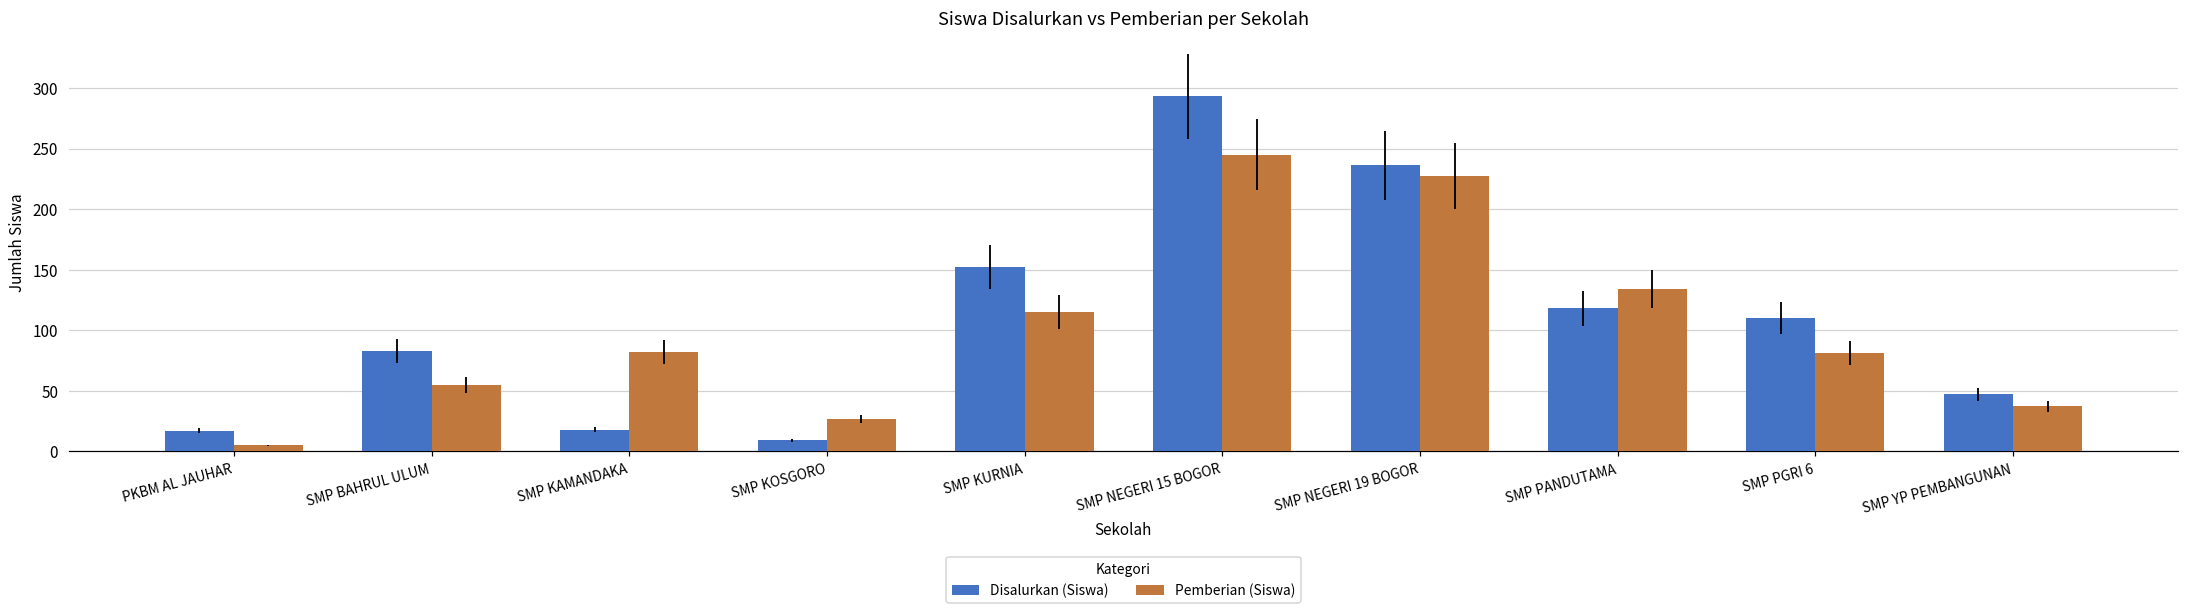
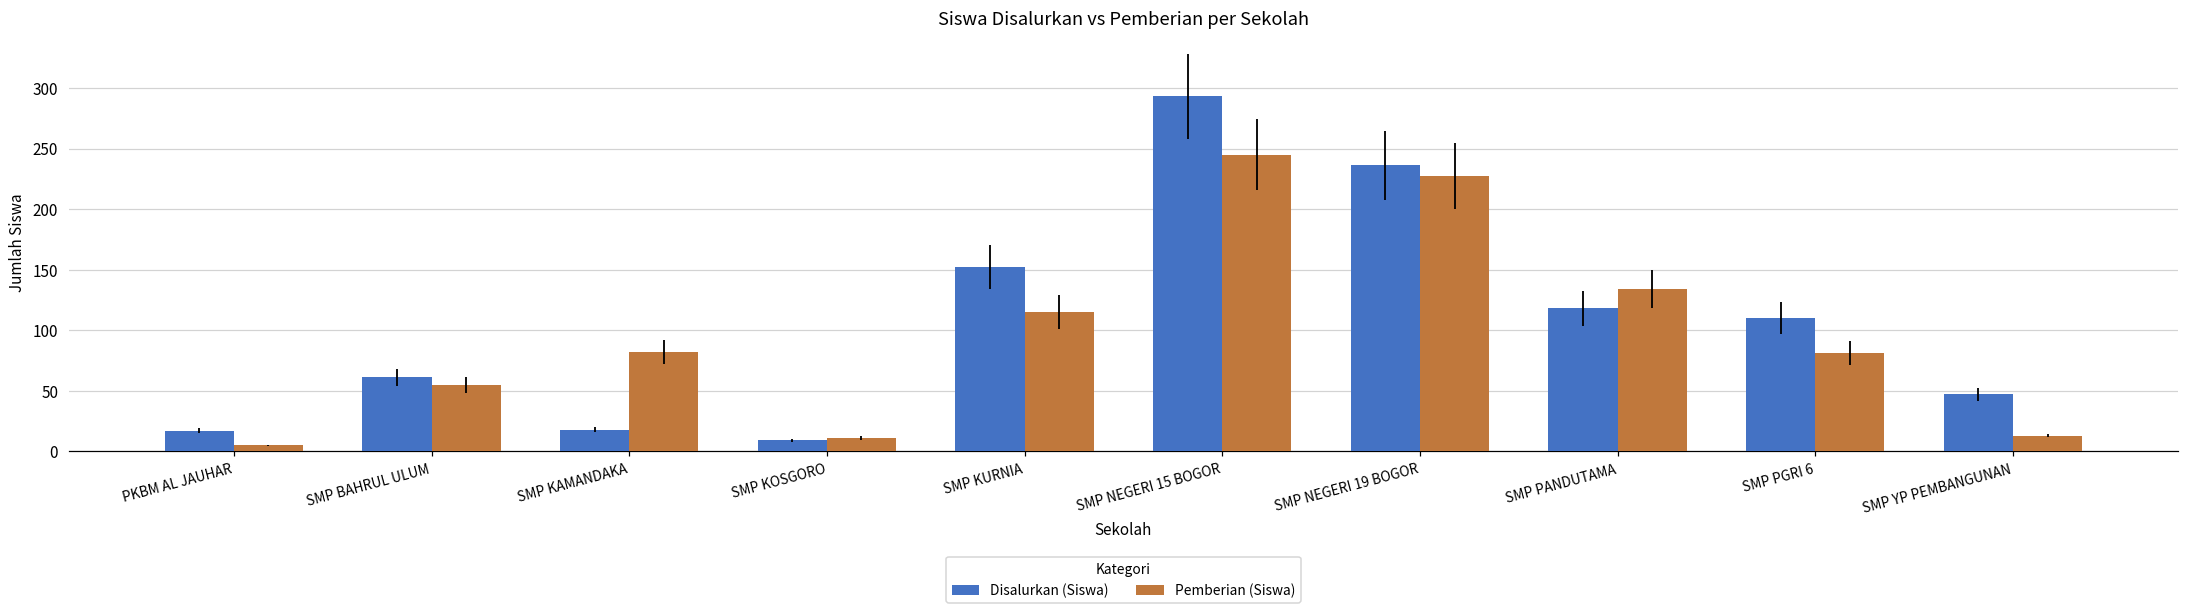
  {
    "Disalurkan (Siswa)": {
      "PKBM AL JAUHAR": 17,
-     "SMP BAHRUL ULUM": 83,
+     "SMP BAHRUL ULUM": 61,
      "SMP KAMANDAKA": 18,
      "SMP KOSGORO": 9,
      "SMP KURNIA": 152,
      "SMP NEGERI 15 BOGOR": 293,
      "SMP NEGERI 19 BOGOR": 236,
      "SMP PANDUTAMA": 118,
      "SMP PGRI 6": 110,
      "SMP YP PEMBANGUNAN": 47
    },
    "Pemberian (Siswa)": {
      "PKBM AL JAUHAR": 5,
      "SMP BAHRUL ULUM": 55,
      "SMP KAMANDAKA": 82,
-     "SMP KOSGORO": 27,
+     "SMP KOSGORO": 11,
      "SMP KURNIA": 115,
      "SMP NEGERI 15 BOGOR": 245,
      "SMP NEGERI 19 BOGOR": 227,
      "SMP PANDUTAMA": 134,
      "SMP PGRI 6": 81,
-     "SMP YP PEMBANGUNAN": 37
+     "SMP YP PEMBANGUNAN": 13
    }
  }
